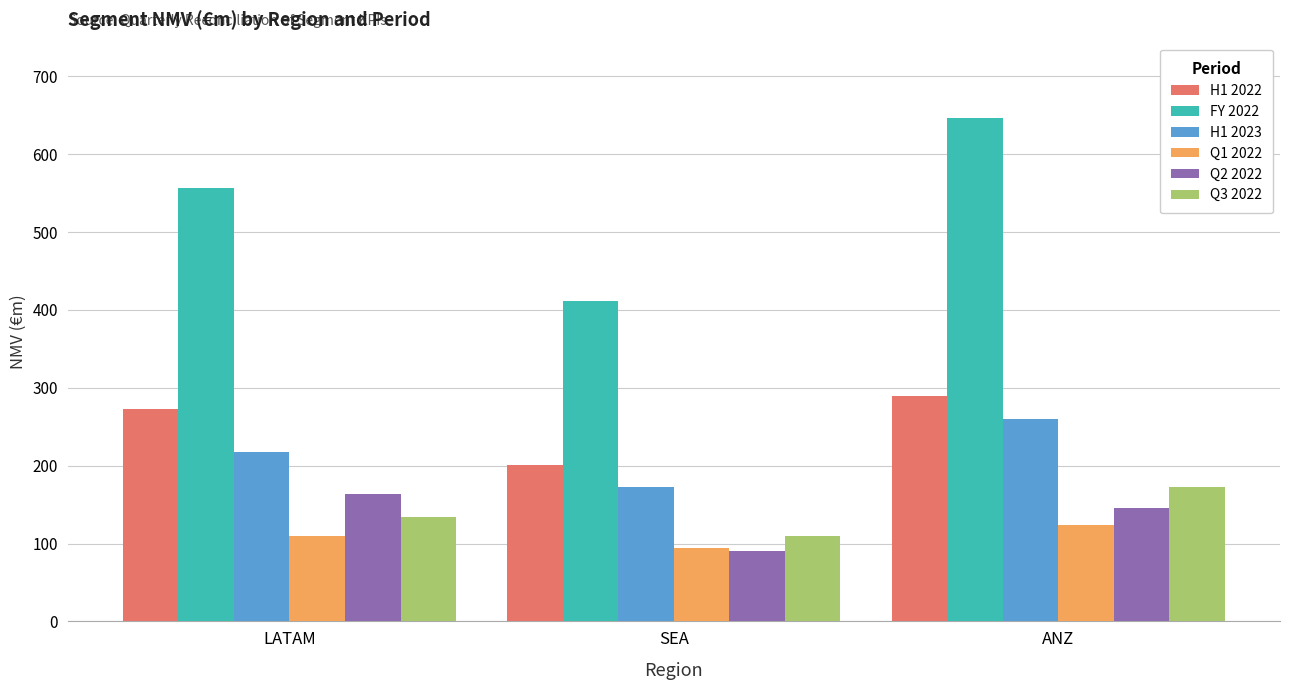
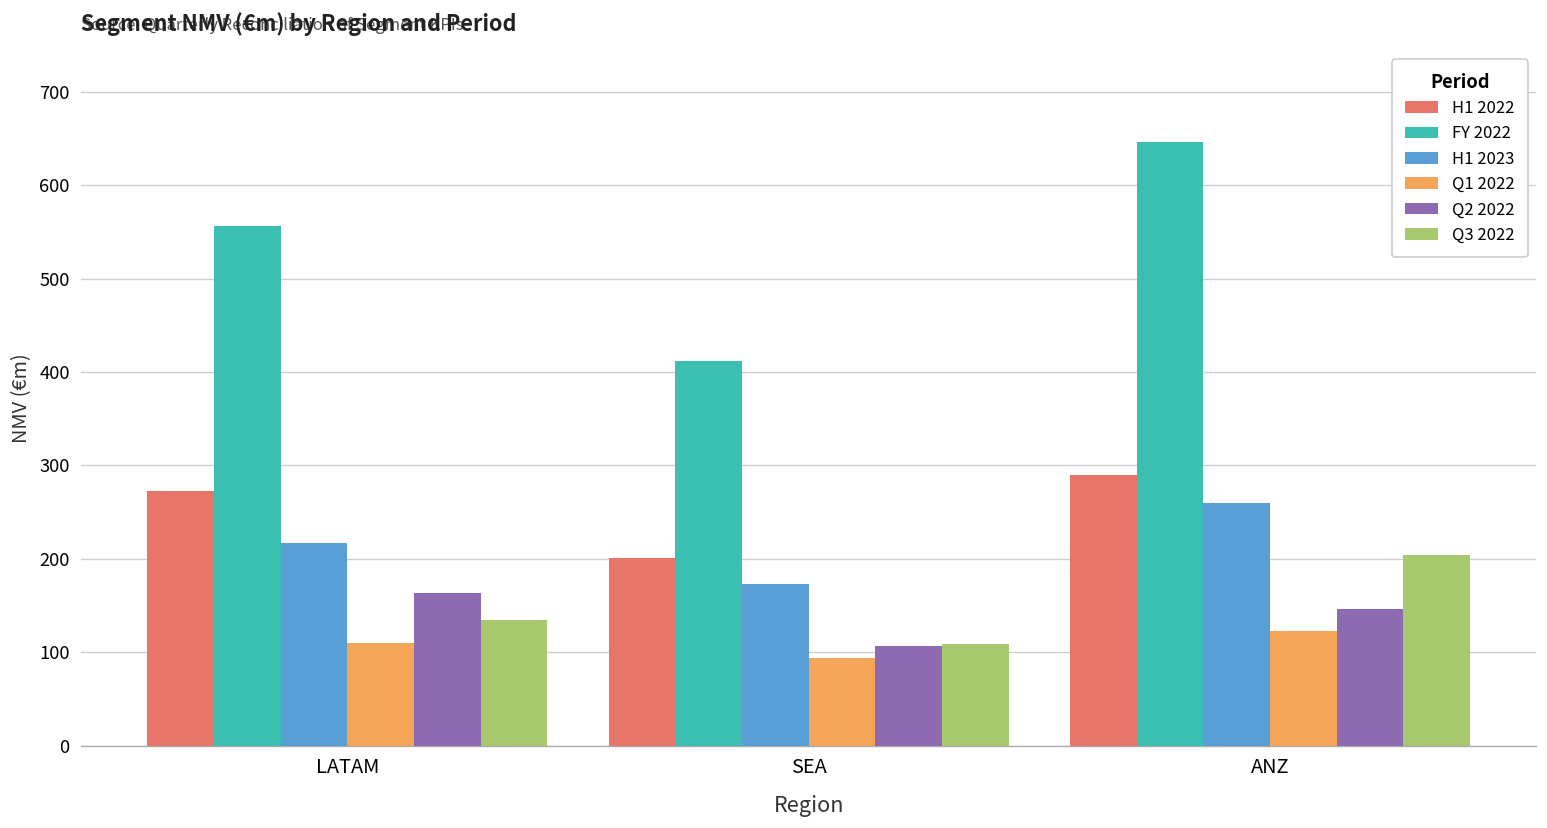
  {
    "Q2 2022": {
      "LATAM": 160,
-     "SEA": 90,
+     "SEA": 110,
      "ANZ": 150
    },
    "Q3 2022": {
      "LATAM": 130,
      "SEA": 110,
-     "ANZ": 170
+     "ANZ": 200
    }
  }
